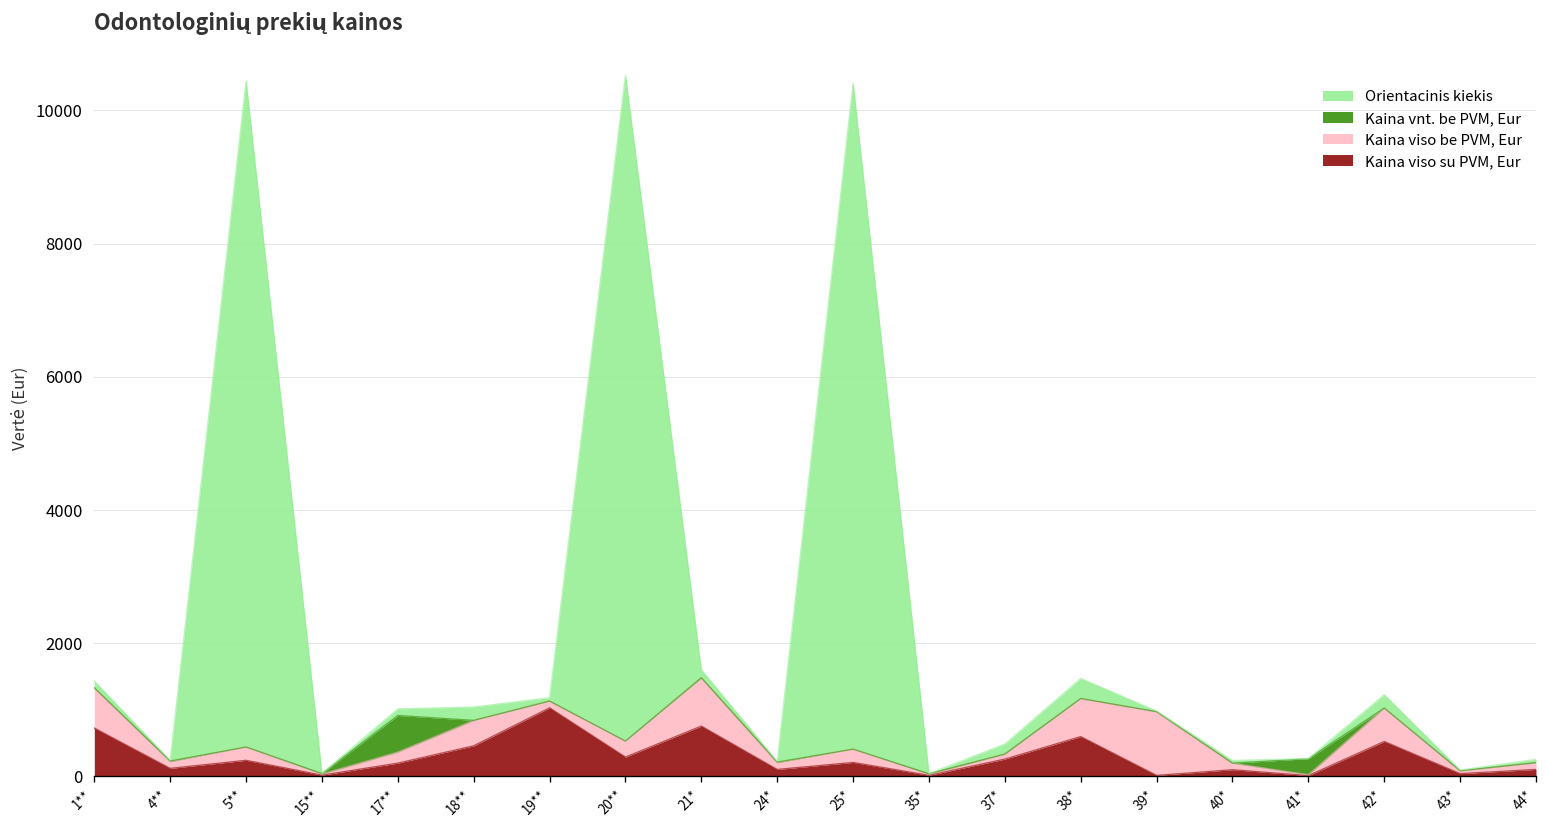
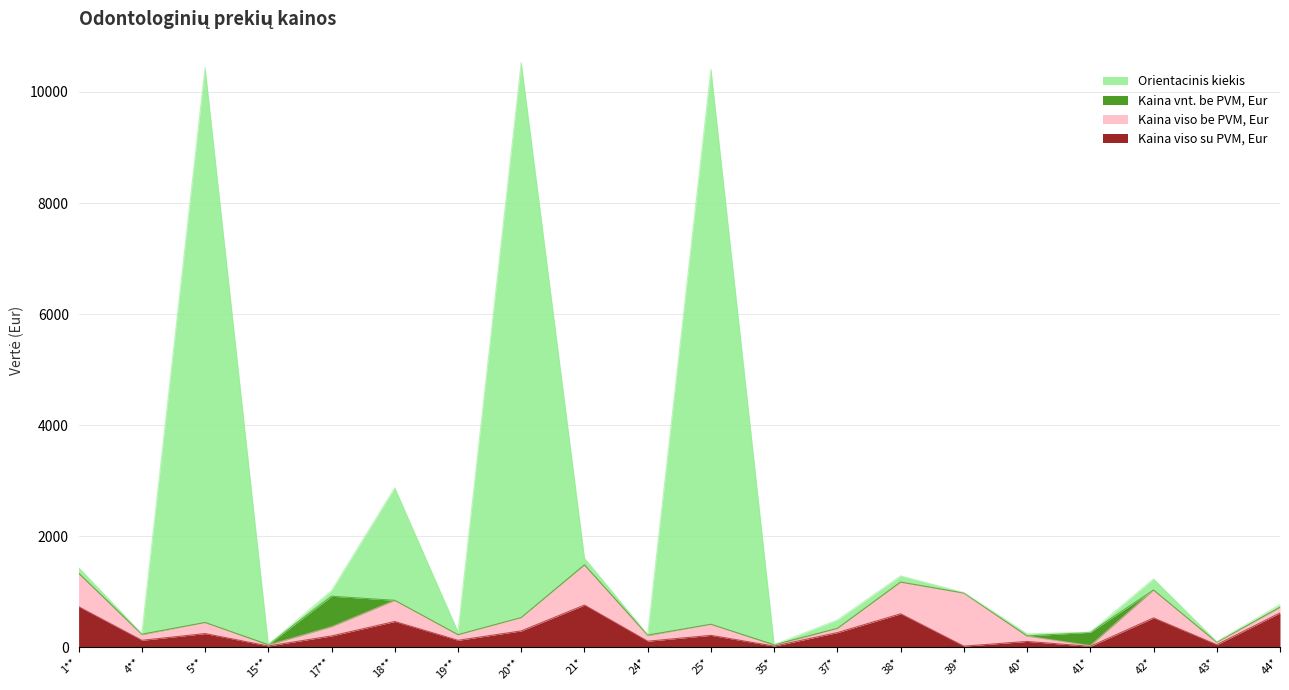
  {
    "Kaina viso su PVM, Eur": {
      "1**": 700,
      "4**": 100,
      "5**": 200,
      "17**": 200,
      "18**": 500,
-     "19**": 1000,
+     "19**": 100,
      "20**": 300,
      "21*": 800,
      "24*": 100,
      "25*": 200,
      "37*": 300,
      "38*": 600,
      "39*": 0,
      "40*": 100,
      "42*": 500,
-     "44*": 100
+     "44*": 600
    },
    "Kaina viso be PVM, Eur": {
      "17**": 200
    },
    "Kaina vnt. be PVM, Eur": {
      "17**": 600
    },
    "Orientacinis kiekis": {
      "1**": 100,
      "5**": 10000,
      "17**": 100,
-     "18**": 200,
+     "18**": 2000,
      "19**": 100,
      "20**": 10000,
      "21*": 100,
      "25*": 10000,
      "37*": 200,
-     "38*": 300,
+     "38*": 100,
      "42*": 200,
      "44*": 100
    }
  }
